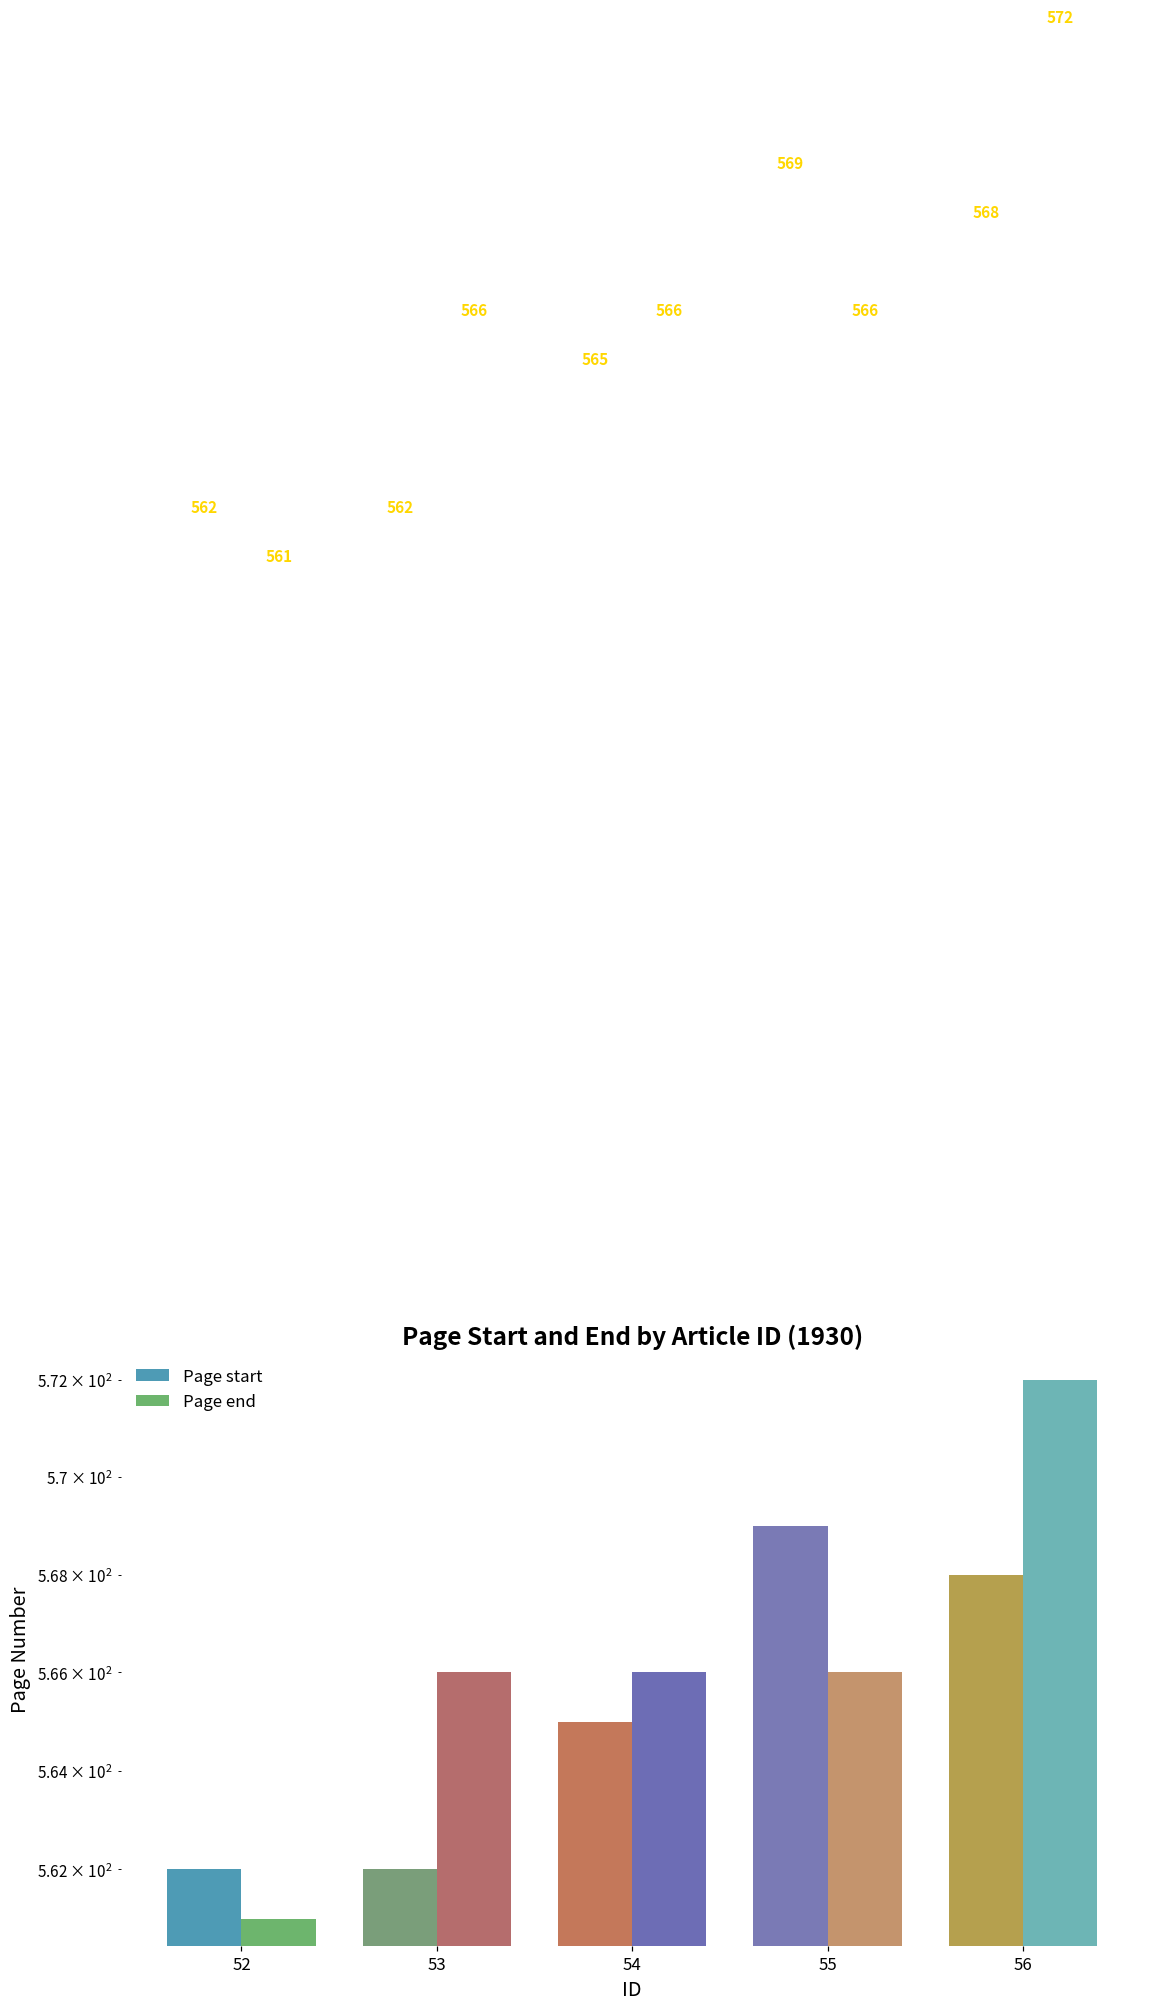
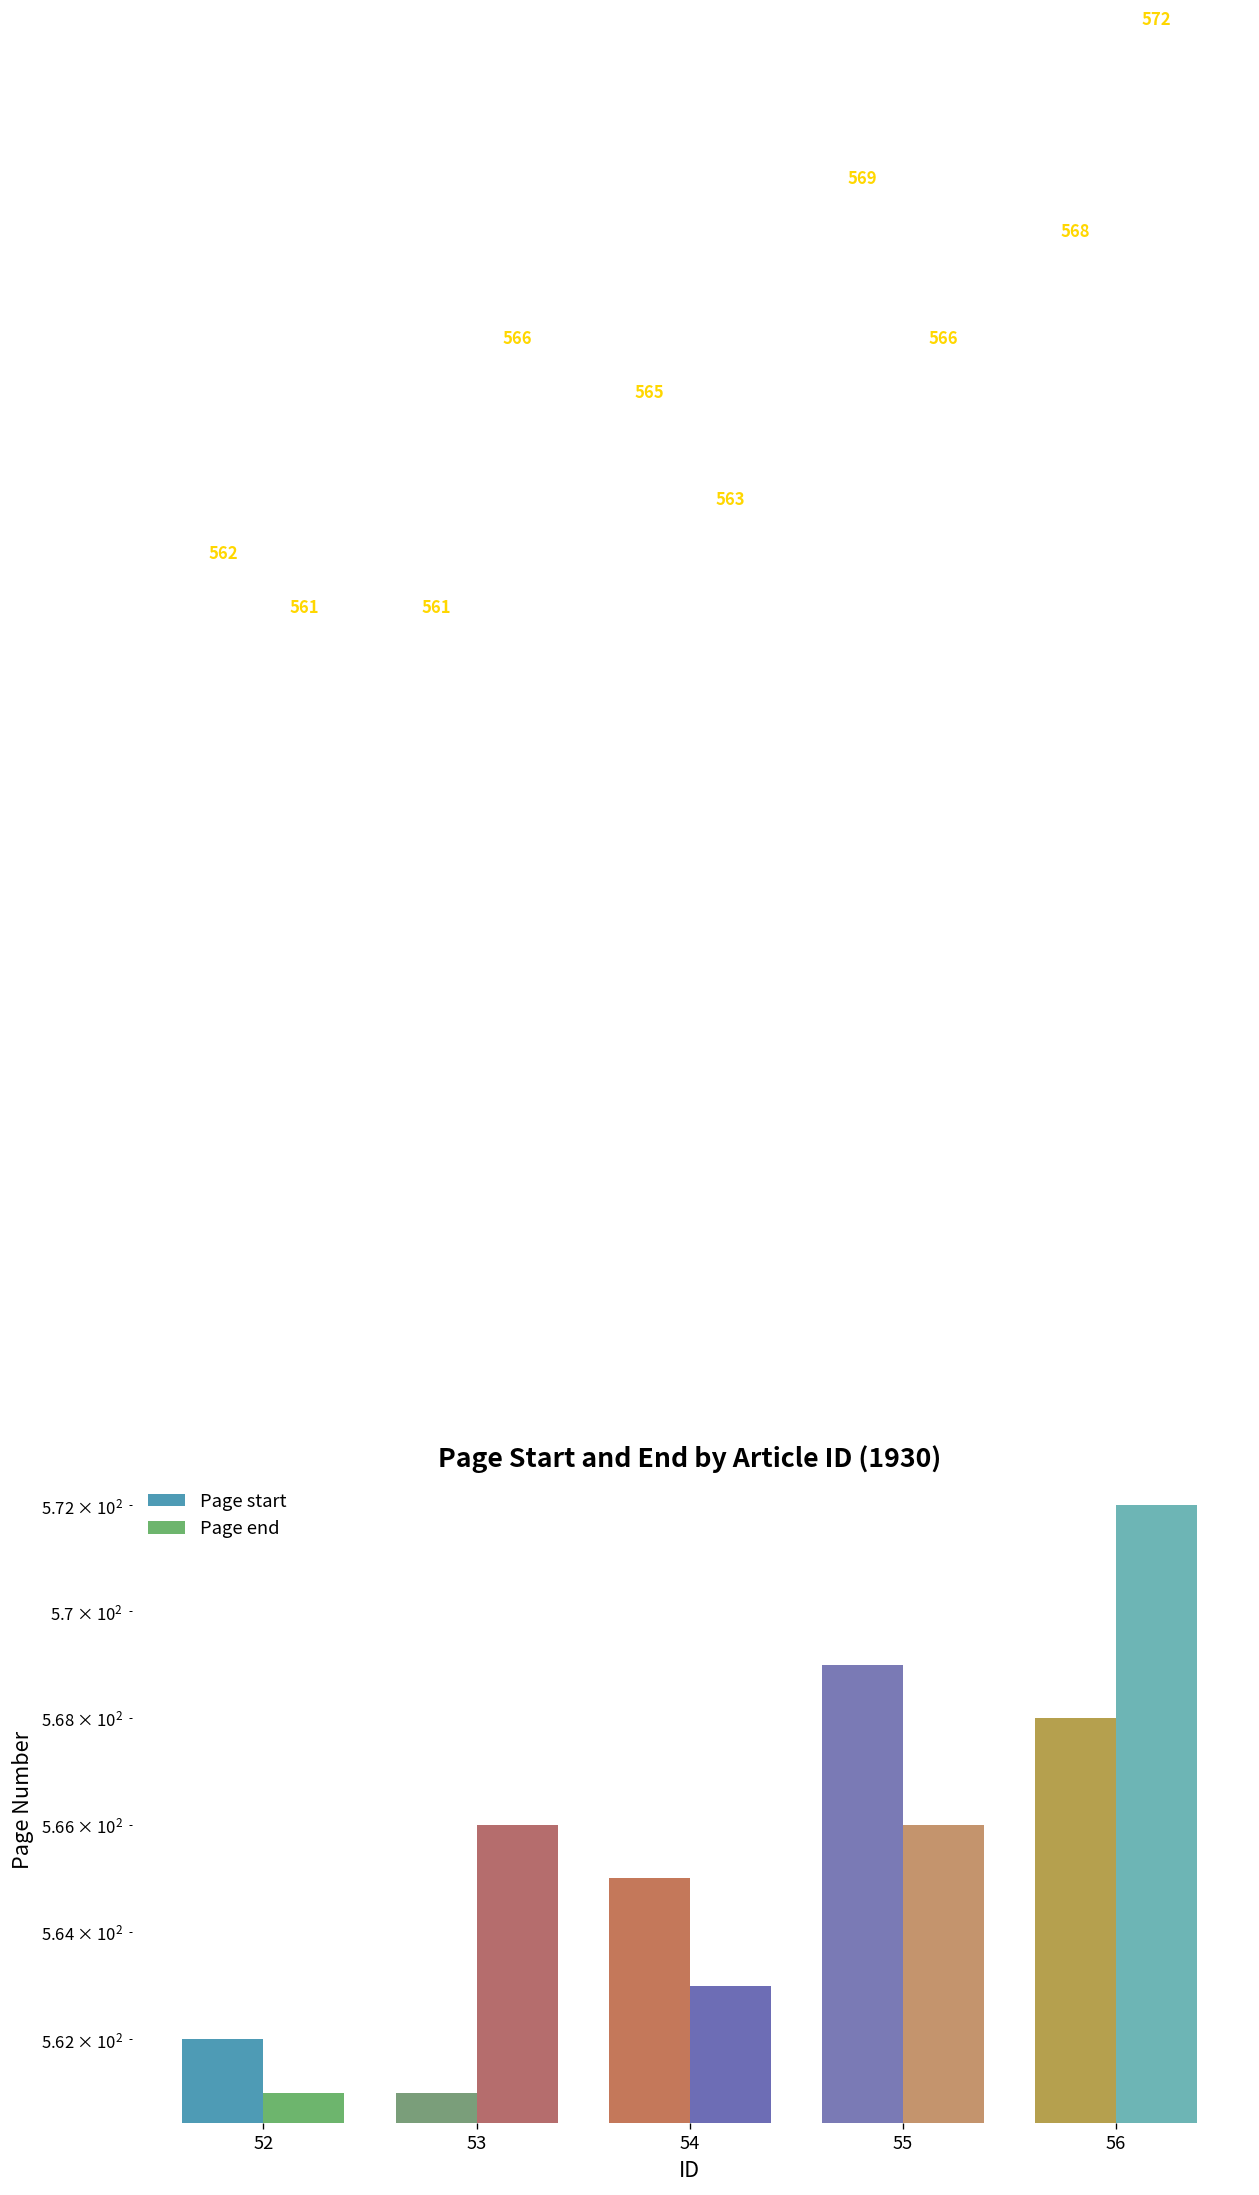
  {
    "Page start": {
-     "53": 562
+     "53": 561
    },
    "Page end": {
-     "54": 566
+     "54": 563
    }
  }
